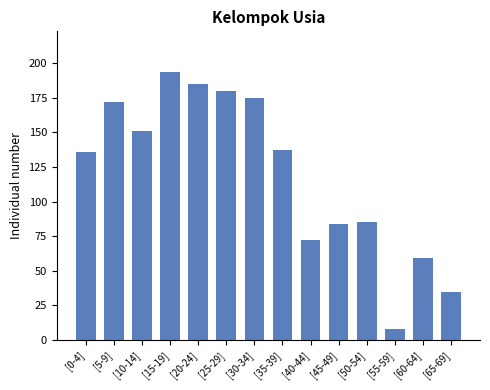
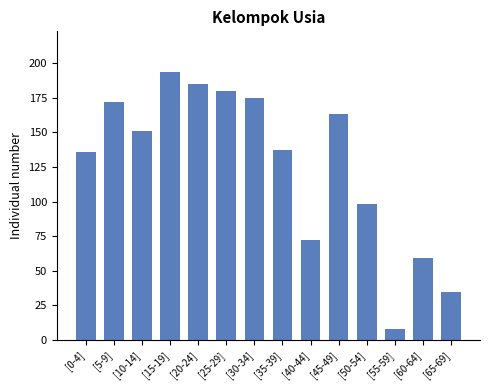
  {
    "[0-4]": 136,
    "[5-9]": 172,
    "[10-14]": 151,
    "[15-19]": 194,
    "[20-24]": 185,
    "[25-29]": 180,
    "[30-34]": 175,
    "[35-39]": 137,
    "[40-44]": 72,
-   "[45-49]": 84,
-   "[50-54]": 85,
+   "[45-49]": 163,
+   "[50-54]": 98,
    "[55-59]": 8,
    "[60-64]": 59,
    "[65-69]": 35
  }
